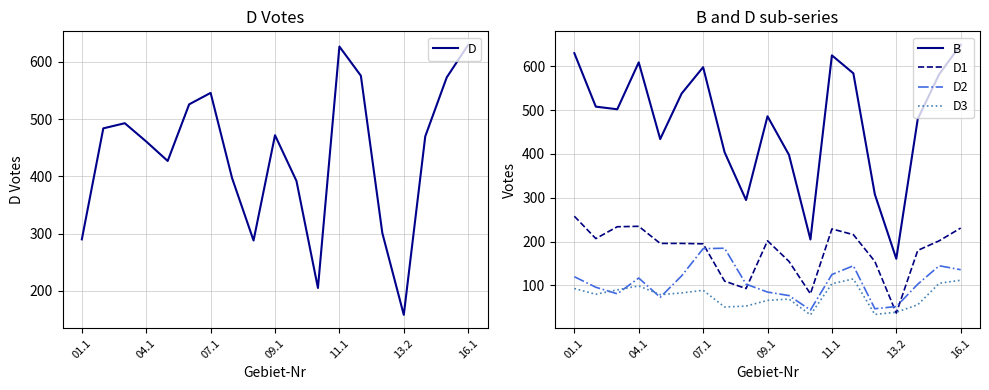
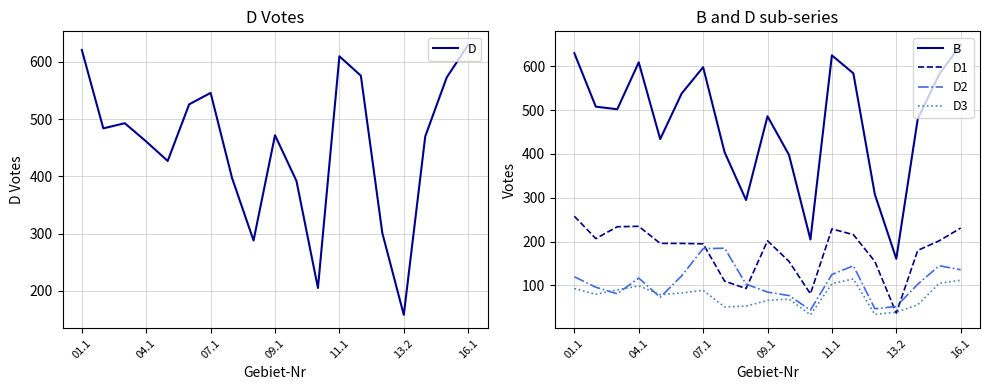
  {
    "D Votes": {
-     "01.1": 290,
+     "01.1": 620,
      "04.1": 460,
      "07.1": 550,
      "09.1": 470,
-     "11.1": 630,
+     "11.1": 610,
      "13.2": 160
    }
  }
